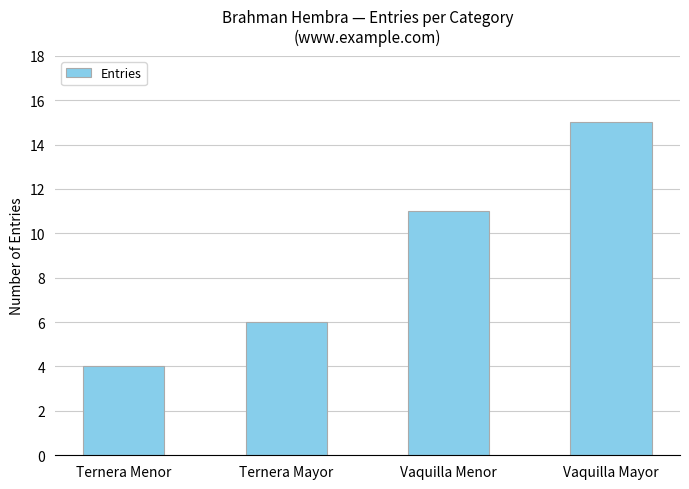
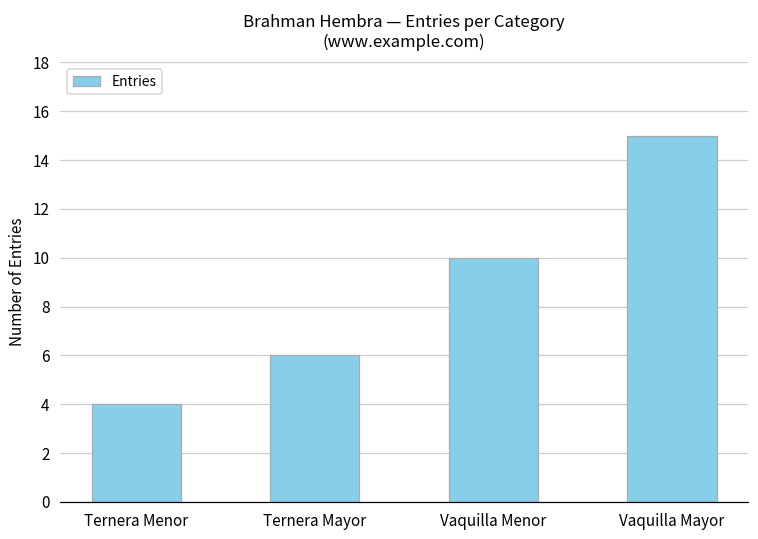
  {
    "Ternera Menor": 4,
    "Ternera Mayor": 6,
-   "Vaquilla Menor": 11,
+   "Vaquilla Menor": 10,
    "Vaquilla Mayor": 15
  }
